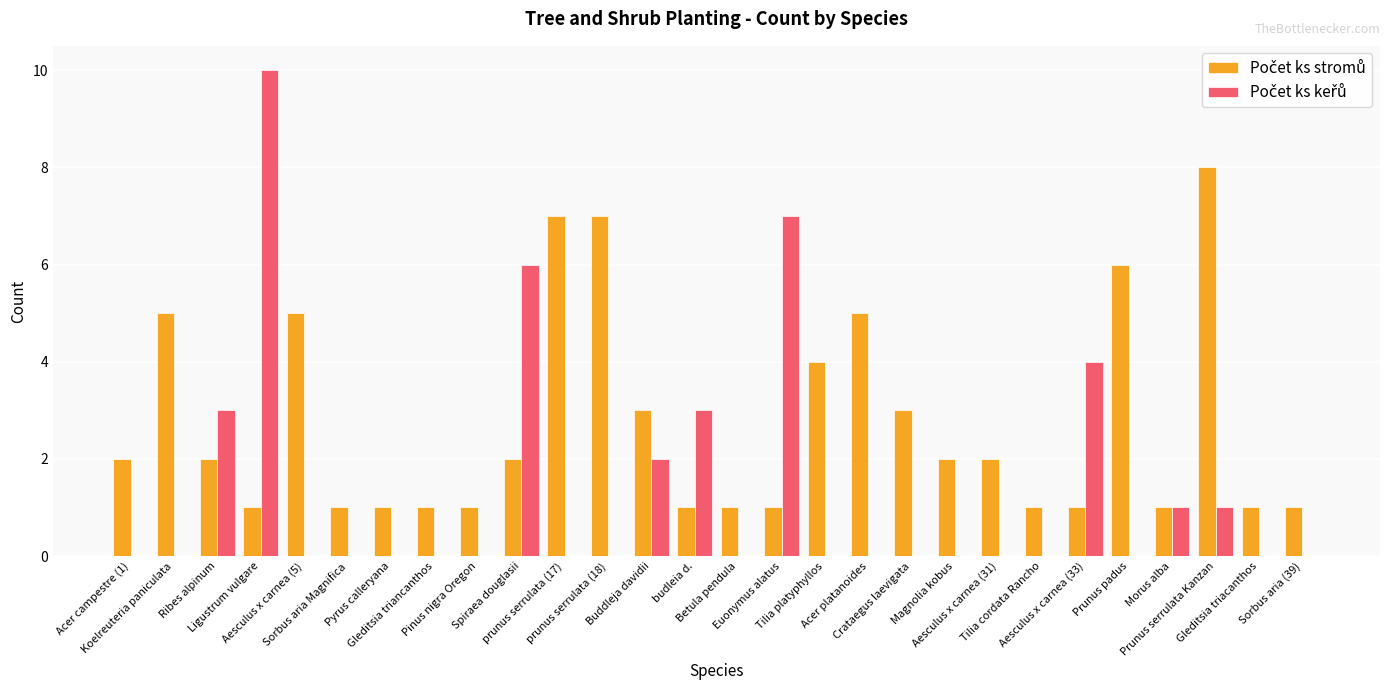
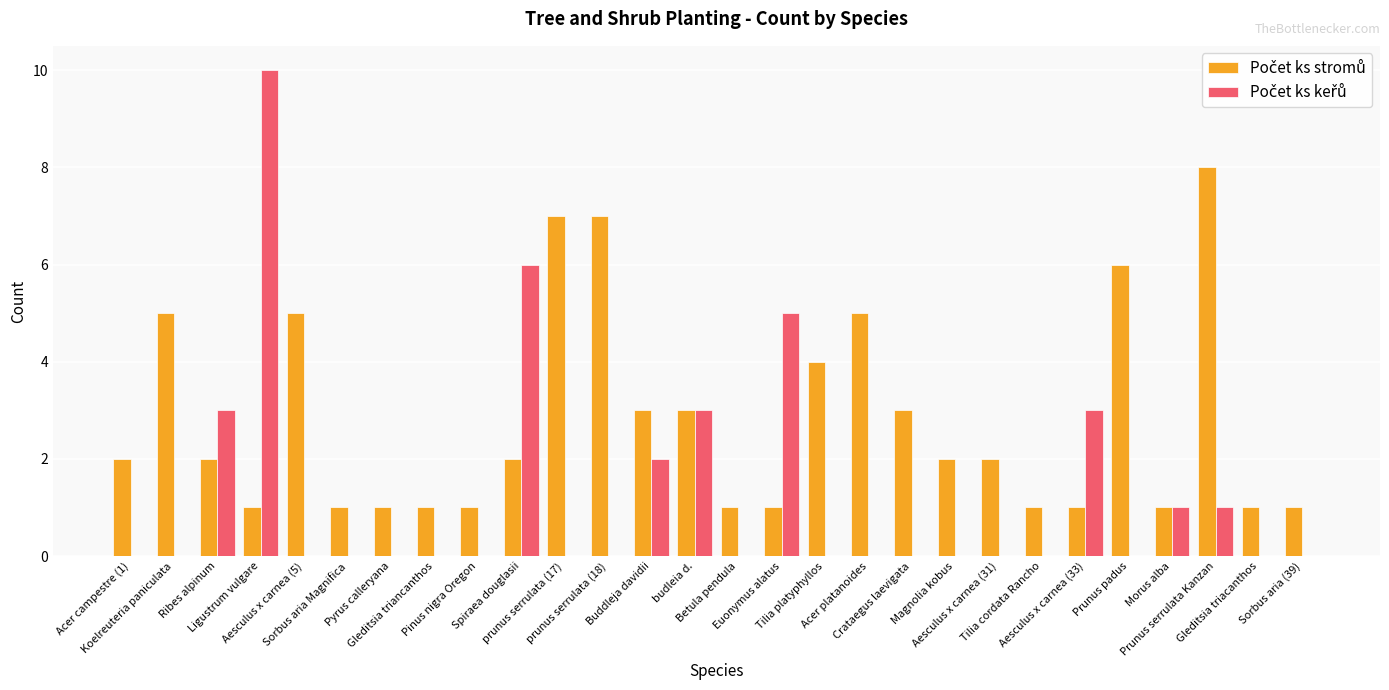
  {
    "Počet ks stromů": {
      "Acer campestre (1)": 2,
      "Koelreuteria paniculata": 5,
      "Ribes alpinum": 2,
      "Ligustrum vulgare": 1,
      "Aesculus x carnea (5)": 5,
      "Sorbus aria Magnifica": 1,
      "Pyrus calleryana": 1,
      "Gleditsia triancanthos": 1,
      "Pinus nigra Oregon": 1,
      "Spiraea douglasii": 2,
      "prunus serrulata (17)": 7,
      "prunus serrulata (18)": 7,
      "Buddleja davidii": 3,
-     "budleia d.": 1,
+     "budleia d.": 3,
      "Betula pendula": 1,
      "Euonymus alatus": 1,
      "Tilia platyphyllos": 4,
      "Acer platanoides": 5,
      "Crataegus laevigata": 3,
      "Magnolia kobus": 2,
      "Aesculus x carnea (31)": 2,
      "Tilia cordata Rancho": 1,
      "Aesculus x carnea (33)": 1,
      "Prunus padus": 6,
      "Morus alba": 1,
      "Prunus serrulata Kanzan": 8,
      "Gleditsia triacanthos": 1,
      "Sorbus aria (39)": 1
    },
    "Počet ks keřů": {
      "Acer campestre (1)": 0,
      "Koelreuteria paniculata": 0,
      "Ribes alpinum": 3,
      "Ligustrum vulgare": 10,
      "Aesculus x carnea (5)": 0,
      "Sorbus aria Magnifica": 0,
      "Pyrus calleryana": 0,
      "Gleditsia triancanthos": 0,
      "Pinus nigra Oregon": 0,
      "Spiraea douglasii": 6,
      "prunus serrulata (17)": 0,
      "prunus serrulata (18)": 0,
      "Buddleja davidii": 2,
      "budleia d.": 3,
      "Betula pendula": 0,
-     "Euonymus alatus": 7,
+     "Euonymus alatus": 5,
      "Tilia platyphyllos": 0,
      "Acer platanoides": 0,
      "Crataegus laevigata": 0,
      "Magnolia kobus": 0,
      "Aesculus x carnea (31)": 0,
      "Tilia cordata Rancho": 0,
-     "Aesculus x carnea (33)": 4,
+     "Aesculus x carnea (33)": 3,
      "Prunus padus": 0,
      "Morus alba": 1,
      "Prunus serrulata Kanzan": 1,
      "Gleditsia triacanthos": 0,
      "Sorbus aria (39)": 0
    }
  }
